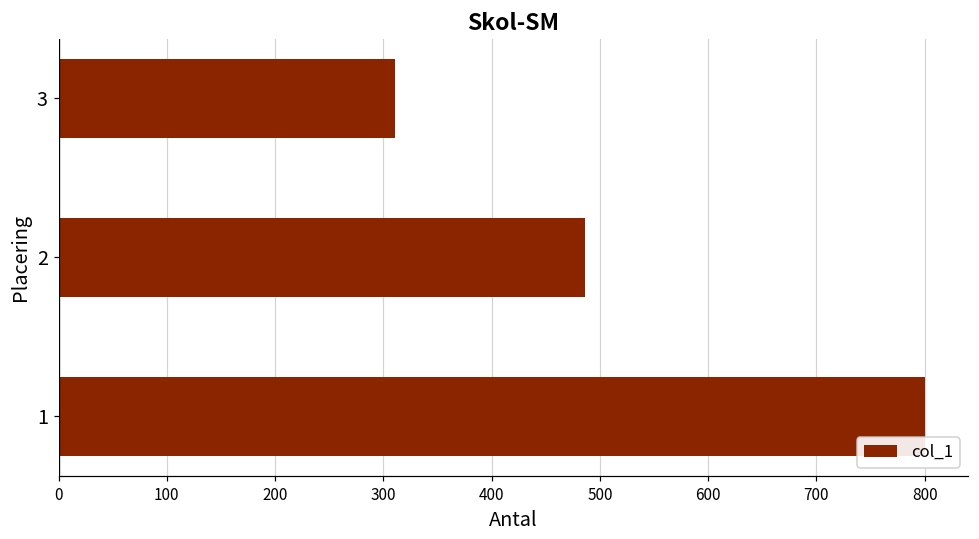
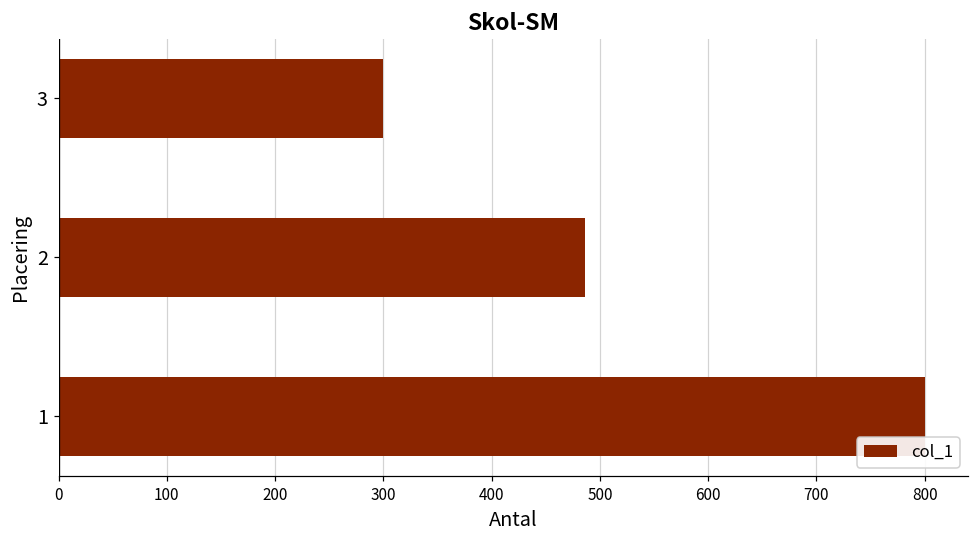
  {
-   "3": 310,
+   "3": 300,
    "2": 490,
    "1": 800
  }
